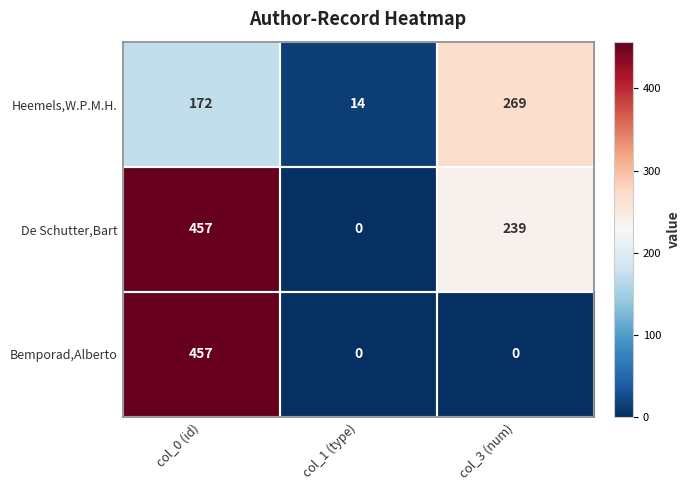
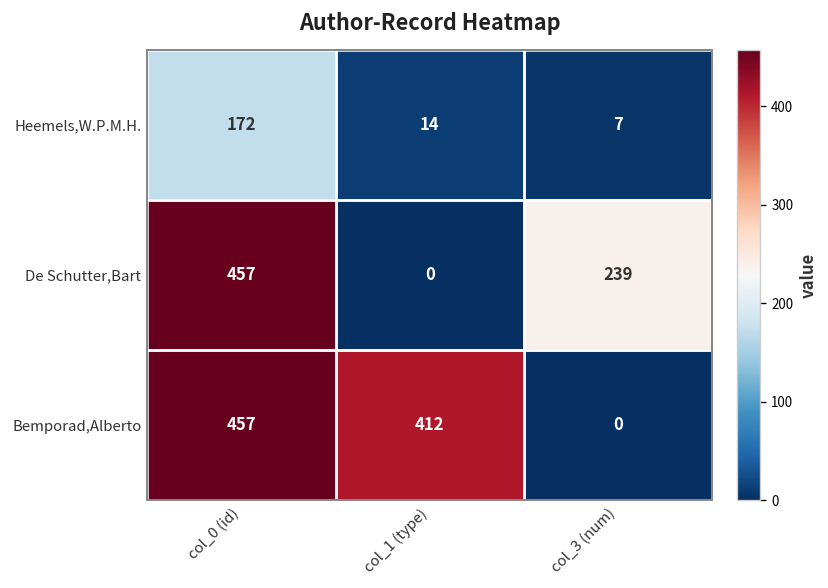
  {
    "Heemels,W.P.M.H.": {
      "col_0 (id)": 172,
      "col_1 (type)": 14,
-     "col_3 (num)": 269
+     "col_3 (num)": 7
    },
    "De Schutter,Bart": {
      "col_0 (id)": 457,
      "col_1 (type)": 0,
      "col_3 (num)": 239
    },
    "Bemporad,Alberto": {
      "col_0 (id)": 457,
-     "col_1 (type)": 0,
+     "col_1 (type)": 412,
      "col_3 (num)": 0
    }
  }
